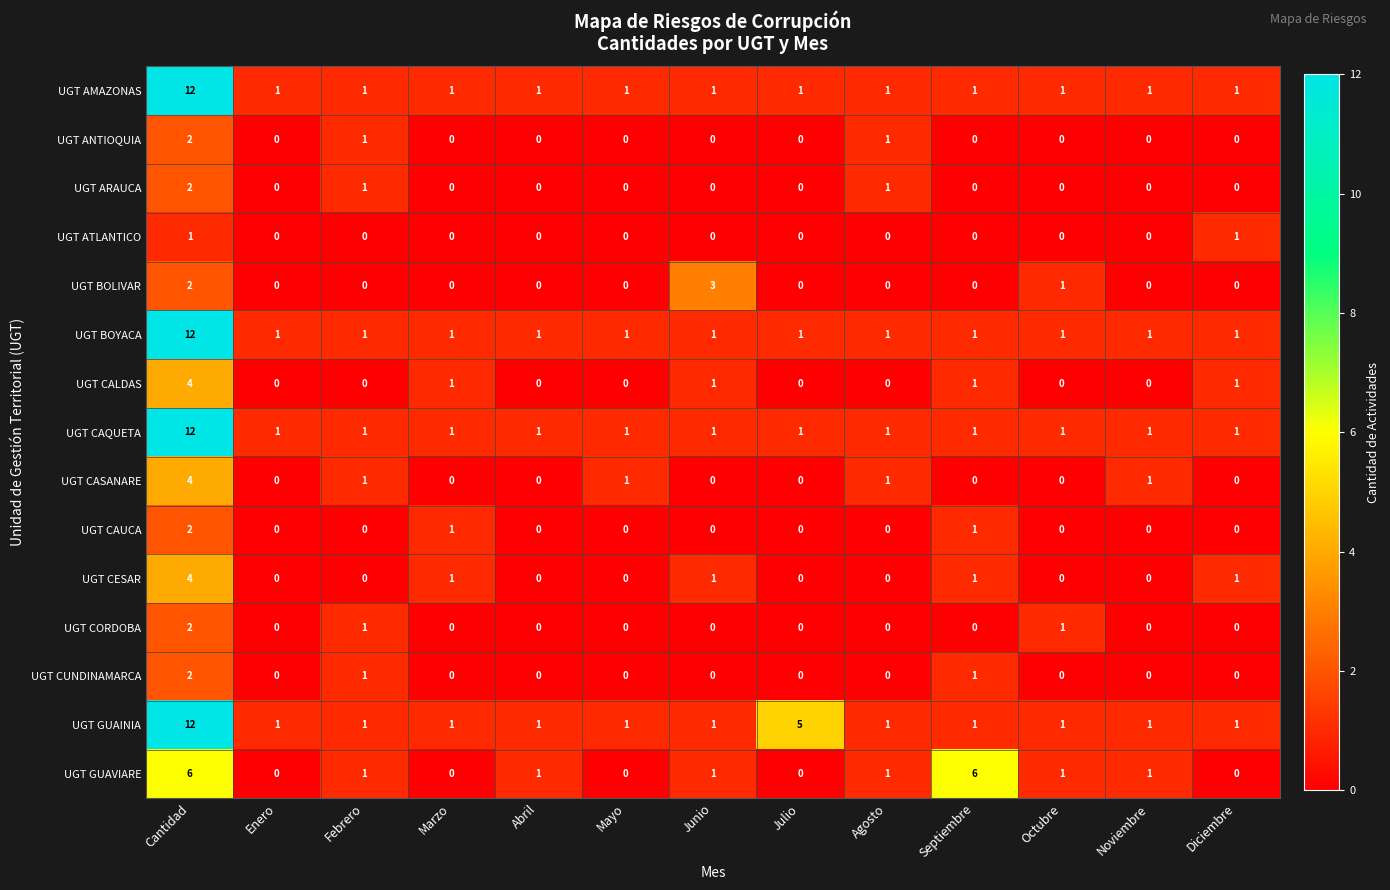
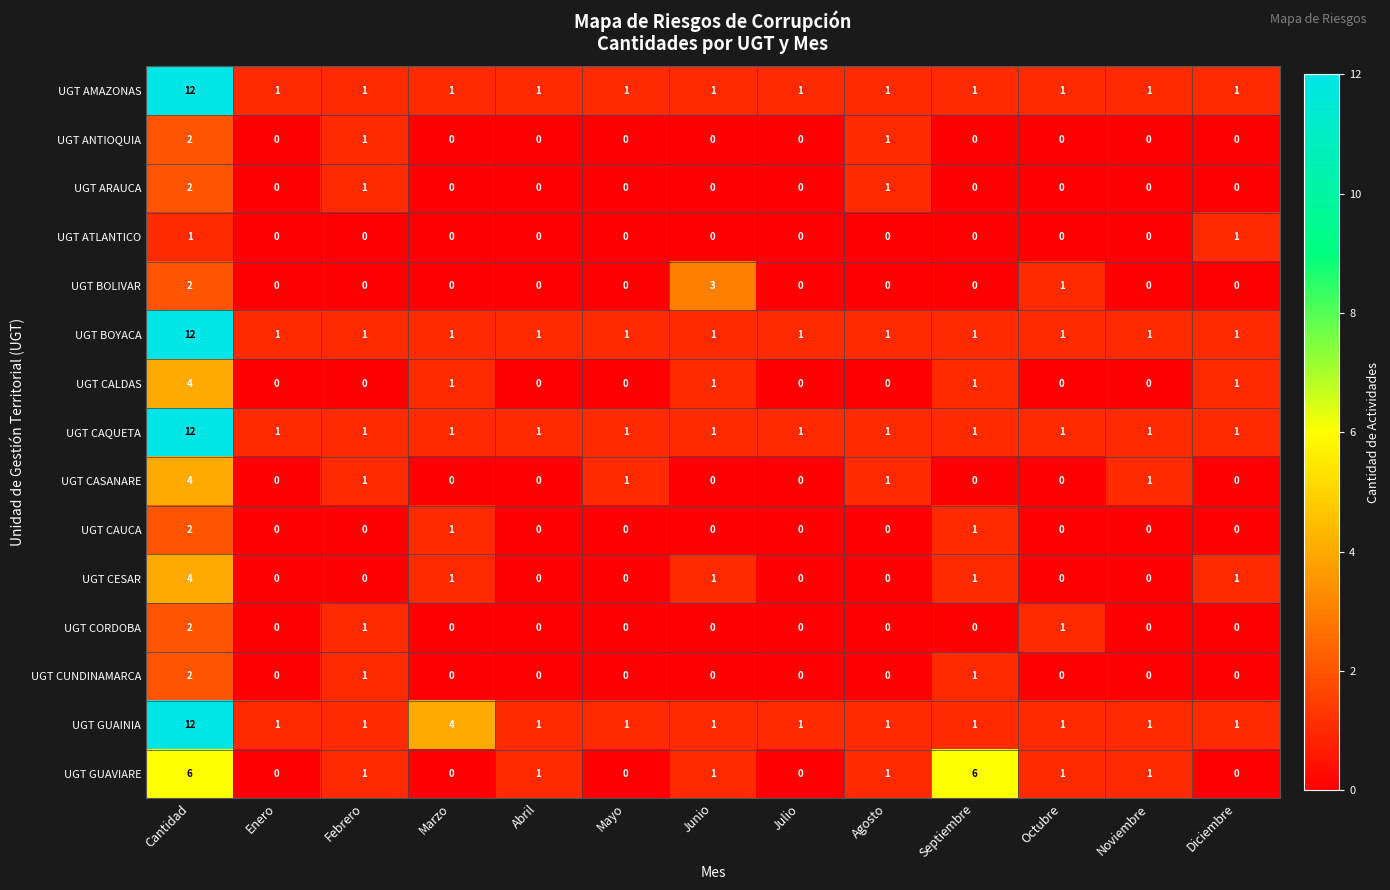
  {
    "UGT AMAZONAS": {
      "Cantidad": 12,
      "Enero": 1,
      "Febrero": 1,
      "Marzo": 1,
      "Abril": 1,
      "Mayo": 1,
      "Junio": 1,
      "Julio": 1,
      "Agosto": 1,
      "Septiembre": 1,
      "Octubre": 1,
      "Noviembre": 1,
      "Diciembre": 1
    },
    "UGT ANTIOQUIA": {
      "Cantidad": 2,
      "Enero": 0,
      "Febrero": 1,
      "Marzo": 0,
      "Abril": 0,
      "Mayo": 0,
      "Junio": 0,
      "Julio": 0,
      "Agosto": 1,
      "Septiembre": 0,
      "Octubre": 0,
      "Noviembre": 0,
      "Diciembre": 0
    },
    "UGT ARAUCA": {
      "Cantidad": 2,
      "Enero": 0,
      "Febrero": 1,
      "Marzo": 0,
      "Abril": 0,
      "Mayo": 0,
      "Junio": 0,
      "Julio": 0,
      "Agosto": 1,
      "Septiembre": 0,
      "Octubre": 0,
      "Noviembre": 0,
      "Diciembre": 0
    },
    "UGT ATLANTICO": {
      "Cantidad": 1,
      "Enero": 0,
      "Febrero": 0,
      "Marzo": 0,
      "Abril": 0,
      "Mayo": 0,
      "Junio": 0,
      "Julio": 0,
      "Agosto": 0,
      "Septiembre": 0,
      "Octubre": 0,
      "Noviembre": 0,
      "Diciembre": 1
    },
    "UGT BOLIVAR": {
      "Cantidad": 2,
      "Enero": 0,
      "Febrero": 0,
      "Marzo": 0,
      "Abril": 0,
      "Mayo": 0,
      "Junio": 3,
      "Julio": 0,
      "Agosto": 0,
      "Septiembre": 0,
      "Octubre": 1,
      "Noviembre": 0,
      "Diciembre": 0
    },
    "UGT BOYACA": {
      "Cantidad": 12,
      "Enero": 1,
      "Febrero": 1,
      "Marzo": 1,
      "Abril": 1,
      "Mayo": 1,
      "Junio": 1,
      "Julio": 1,
      "Agosto": 1,
      "Septiembre": 1,
      "Octubre": 1,
      "Noviembre": 1,
      "Diciembre": 1
    },
    "UGT CALDAS": {
      "Cantidad": 4,
      "Enero": 0,
      "Febrero": 0,
      "Marzo": 1,
      "Abril": 0,
      "Mayo": 0,
      "Junio": 1,
      "Julio": 0,
      "Agosto": 0,
      "Septiembre": 1,
      "Octubre": 0,
      "Noviembre": 0,
      "Diciembre": 1
    },
    "UGT CAQUETA": {
      "Cantidad": 12,
      "Enero": 1,
      "Febrero": 1,
      "Marzo": 1,
      "Abril": 1,
      "Mayo": 1,
      "Junio": 1,
      "Julio": 1,
      "Agosto": 1,
      "Septiembre": 1,
      "Octubre": 1,
      "Noviembre": 1,
      "Diciembre": 1
    },
    "UGT CASANARE": {
      "Cantidad": 4,
      "Enero": 0,
      "Febrero": 1,
      "Marzo": 0,
      "Abril": 0,
      "Mayo": 1,
      "Junio": 0,
      "Julio": 0,
      "Agosto": 1,
      "Septiembre": 0,
      "Octubre": 0,
      "Noviembre": 1,
      "Diciembre": 0
    },
    "UGT CAUCA": {
      "Cantidad": 2,
      "Enero": 0,
      "Febrero": 0,
      "Marzo": 1,
      "Abril": 0,
      "Mayo": 0,
      "Junio": 0,
      "Julio": 0,
      "Agosto": 0,
      "Septiembre": 1,
      "Octubre": 0,
      "Noviembre": 0,
      "Diciembre": 0
    },
    "UGT CESAR": {
      "Cantidad": 4,
      "Enero": 0,
      "Febrero": 0,
      "Marzo": 1,
      "Abril": 0,
      "Mayo": 0,
      "Junio": 1,
      "Julio": 0,
      "Agosto": 0,
      "Septiembre": 1,
      "Octubre": 0,
      "Noviembre": 0,
      "Diciembre": 1
    },
    "UGT CORDOBA": {
      "Cantidad": 2,
      "Enero": 0,
      "Febrero": 1,
      "Marzo": 0,
      "Abril": 0,
      "Mayo": 0,
      "Junio": 0,
      "Julio": 0,
      "Agosto": 0,
      "Septiembre": 0,
      "Octubre": 1,
      "Noviembre": 0,
      "Diciembre": 0
    },
    "UGT CUNDINAMARCA": {
      "Cantidad": 2,
      "Enero": 0,
      "Febrero": 1,
      "Marzo": 0,
      "Abril": 0,
      "Mayo": 0,
      "Junio": 0,
      "Julio": 0,
      "Agosto": 0,
      "Septiembre": 1,
      "Octubre": 0,
      "Noviembre": 0,
      "Diciembre": 0
    },
    "UGT GUAINIA": {
      "Cantidad": 12,
      "Enero": 1,
      "Febrero": 1,
-     "Marzo": 1,
+     "Marzo": 4,
      "Abril": 1,
      "Mayo": 1,
      "Junio": 1,
-     "Julio": 5,
+     "Julio": 1,
      "Agosto": 1,
      "Septiembre": 1,
      "Octubre": 1,
      "Noviembre": 1,
      "Diciembre": 1
    },
    "UGT GUAVIARE": {
      "Cantidad": 6,
      "Enero": 0,
      "Febrero": 1,
      "Marzo": 0,
      "Abril": 1,
      "Mayo": 0,
      "Junio": 1,
      "Julio": 0,
      "Agosto": 1,
      "Septiembre": 6,
      "Octubre": 1,
      "Noviembre": 1,
      "Diciembre": 0
    }
  }
